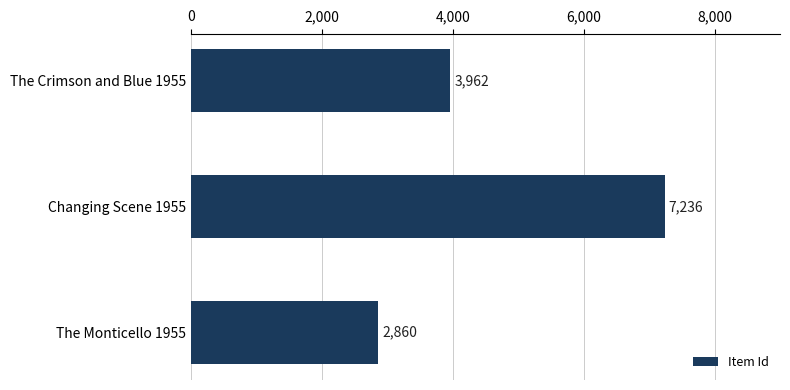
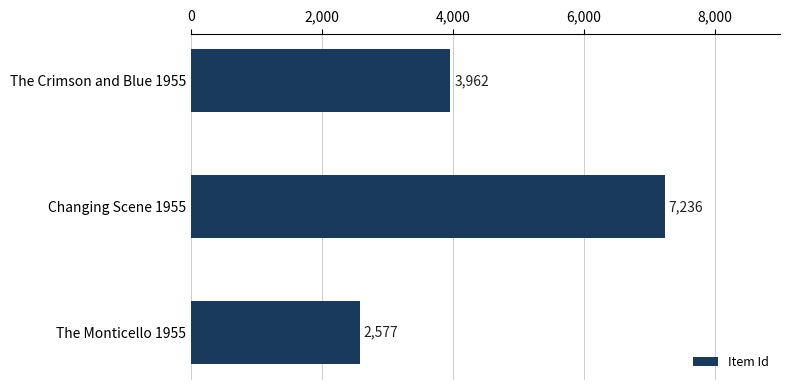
  {
    "The Crimson and Blue 1955": "3,962",
    "Changing Scene 1955": "7,236",
-   "The Monticello 1955": "2,860"
+   "The Monticello 1955": "2,577"
  }
